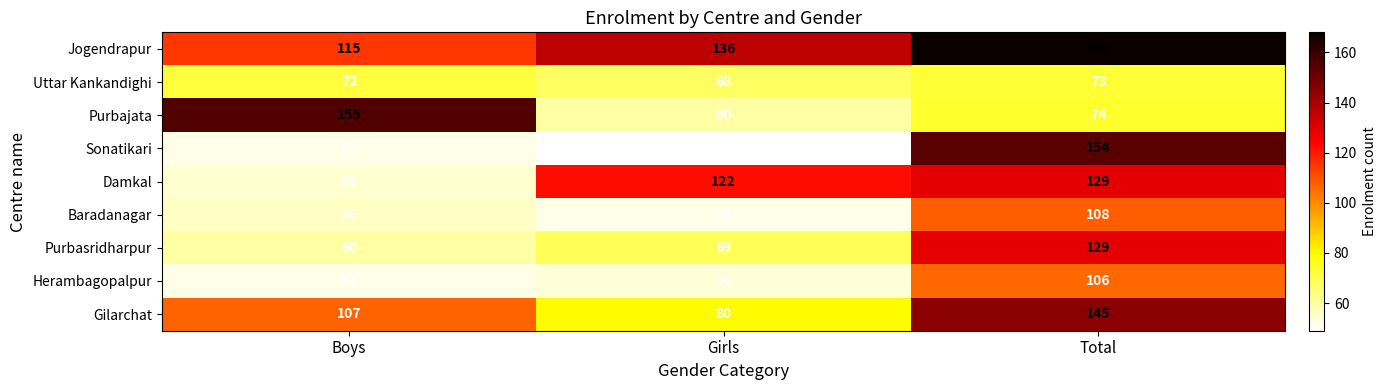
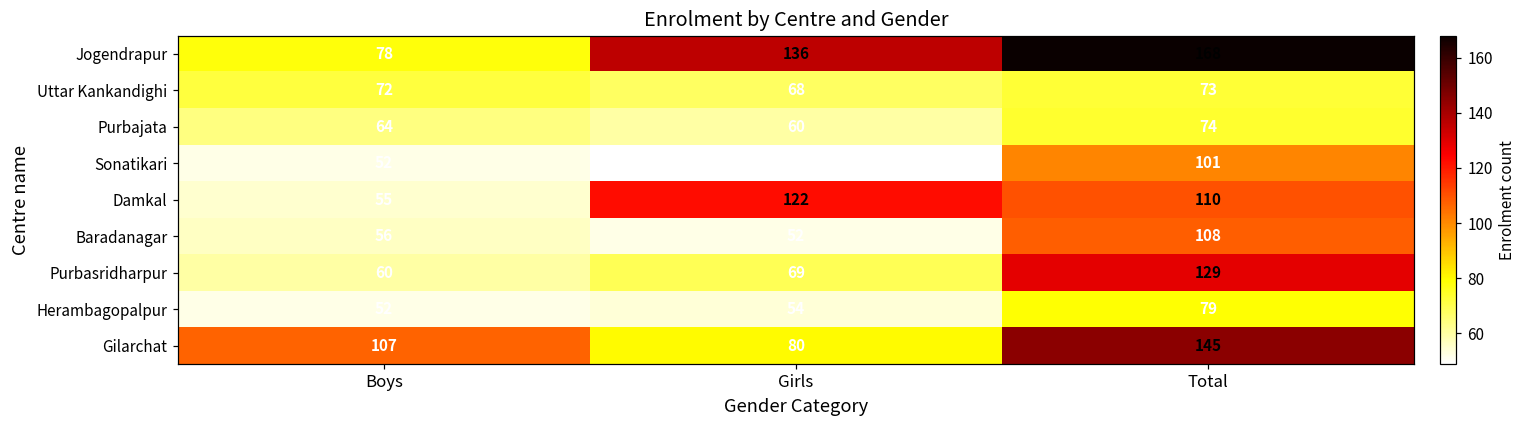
  {
    "Jogendrapur": {
-     "Boys": 115,
+     "Boys": 78,
      "Girls": 136
    },
    "Uttar Kankandighi": {
      "Boys": 72,
      "Girls": 68,
      "Total": 73
    },
    "Purbajata": {
-     "Boys": 155,
+     "Boys": 64,
      "Girls": 60,
      "Total": 74
    },
    "Sonatikari": {
-     "Total": 154
+     "Total": 101
    },
    "Damkal": {
      "Boys": 55,
      "Girls": 122,
-     "Total": 129
+     "Total": 110
    },
    "Baradanagar": {
      "Boys": 56,
      "Total": 108
    },
    "Purbasridharpur": {
      "Boys": 60,
      "Girls": 69,
      "Total": 129
    },
    "Herambagopalpur": {
-     "Total": 106
+     "Total": 79
    },
    "Gilarchat": {
      "Boys": 107,
      "Girls": 80,
      "Total": 145
    }
  }
